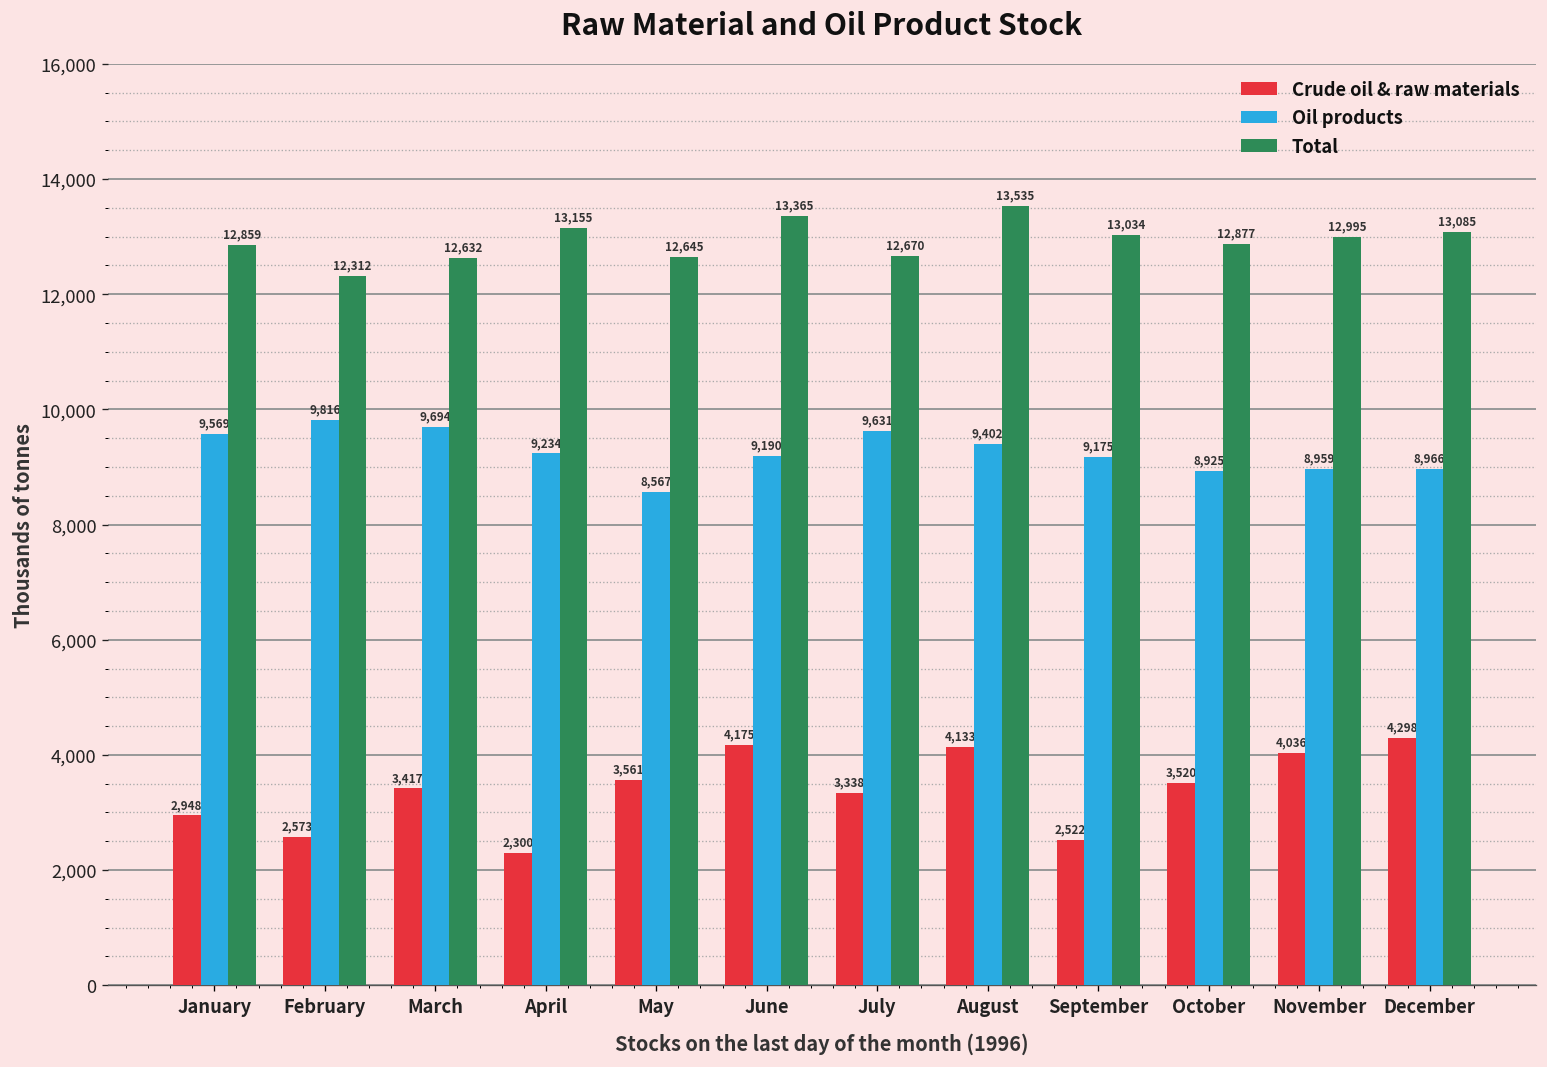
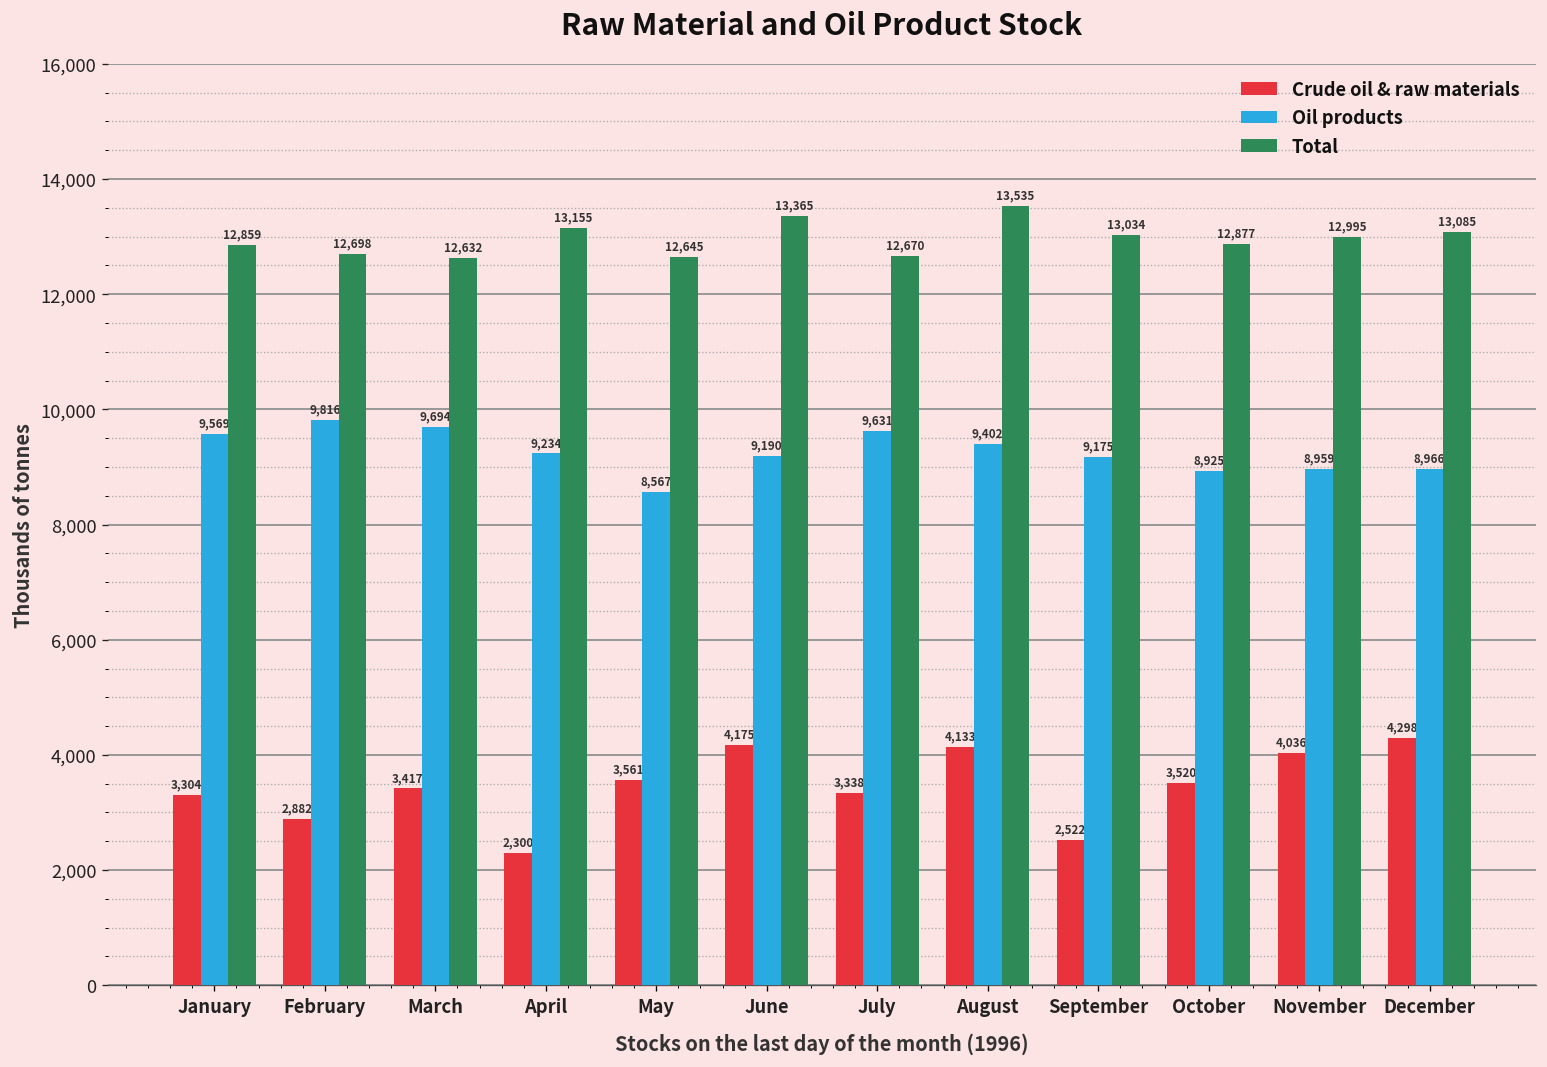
  {
    "Crude oil & raw materials": {
-     "January": "2,948",
-     "February": "2,573",
+     "January": "3,304",
+     "February": "2,882",
      "March": "3,417",
      "April": "2,300",
      "May": "3,561",
      "June": "4,175",
      "July": "3,338",
      "August": "4,133",
      "September": "2,522",
      "October": "3,520",
      "November": "4,036",
      "December": "4,298"
    },
    "Oil products": {
      "January": "9,569",
      "February": "9,816",
      "March": "9,694",
      "April": "9,234",
      "May": "8,567",
      "June": "9,190",
      "July": "9,631",
      "August": "9,402",
      "September": "9,175",
      "October": "8,925",
      "November": "8,959",
      "December": "8,966"
    },
    "Total": {
      "January": "12,859",
-     "February": "12,312",
+     "February": "12,698",
      "March": "12,632",
      "April": "13,155",
      "May": "12,645",
      "June": "13,365",
      "July": "12,670",
      "August": "13,535",
      "September": "13,034",
      "October": "12,877",
      "November": "12,995",
      "December": "13,085"
    }
  }
